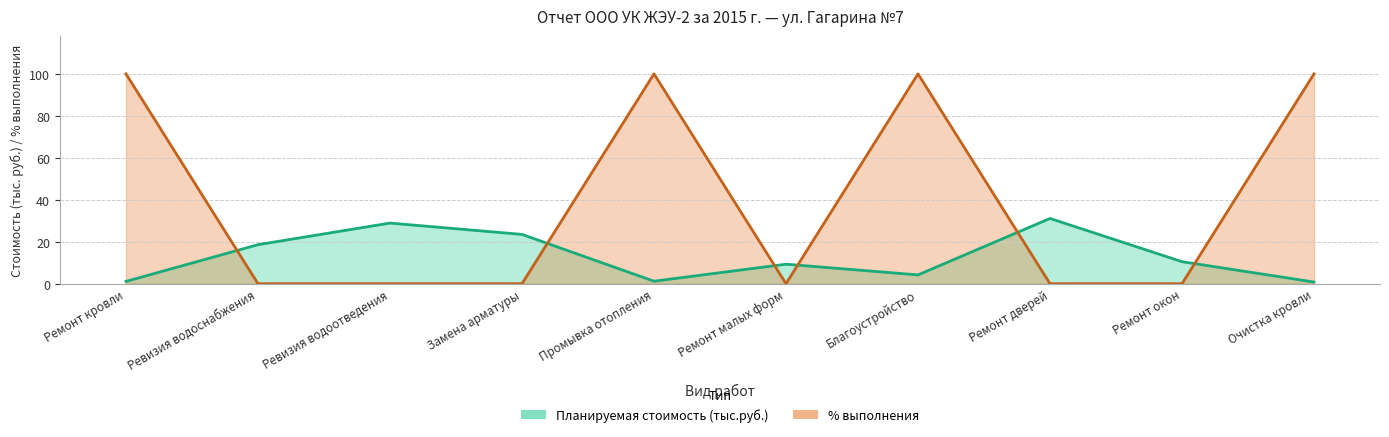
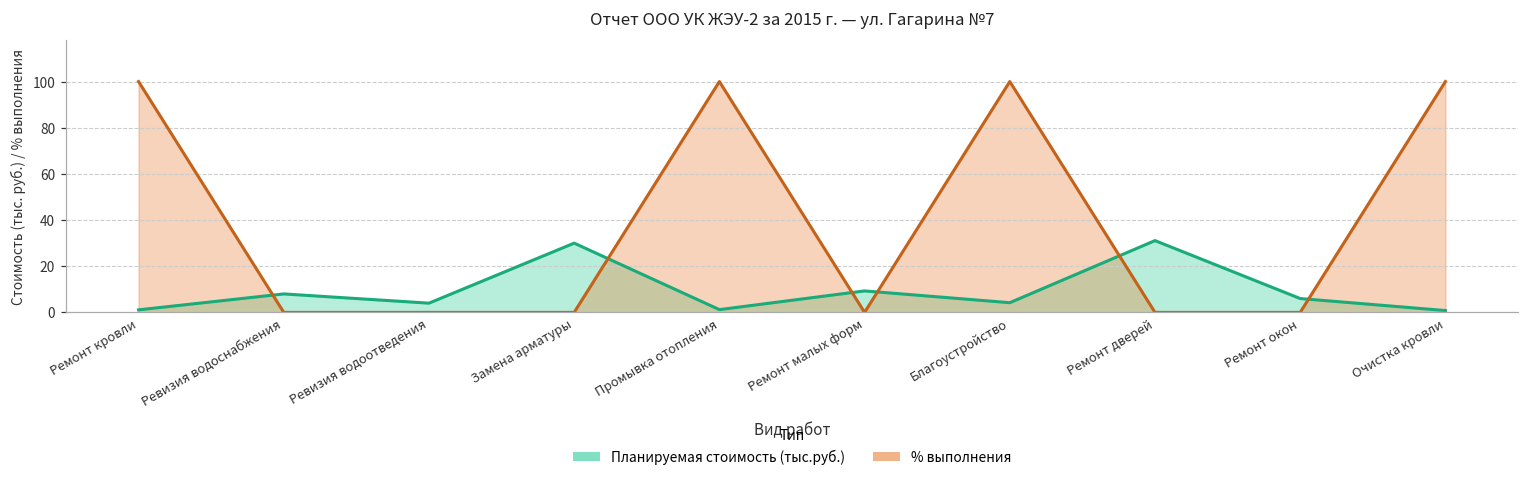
  {
    "Планируемая стоимость (тыс.руб.)": {
      "Ремонт кровли": 1,
-     "Ревизия водоснабжения": 19,
-     "Ревизия водоотведения": 29,
-     "Замена арматуры": 24,
+     "Ревизия водоснабжения": 8,
+     "Ревизия водоотведения": 4,
+     "Замена арматуры": 30,
      "Промывка отопления": 1,
      "Ремонт малых форм": 9,
      "Благоустройство": 4,
      "Ремонт дверей": 31,
-     "Ремонт окон": 11,
+     "Ремонт окон": 6,
      "Очистка кровли": 1
    },
    "% выполнения": {
      "Ремонт кровли": 100,
      "Ревизия водоснабжения": 0,
      "Ревизия водоотведения": 0,
      "Замена арматуры": 0,
      "Промывка отопления": 100,
      "Ремонт малых форм": 0,
      "Благоустройство": 100,
      "Ремонт дверей": 0,
      "Ремонт окон": 0,
      "Очистка кровли": 100
    }
  }
